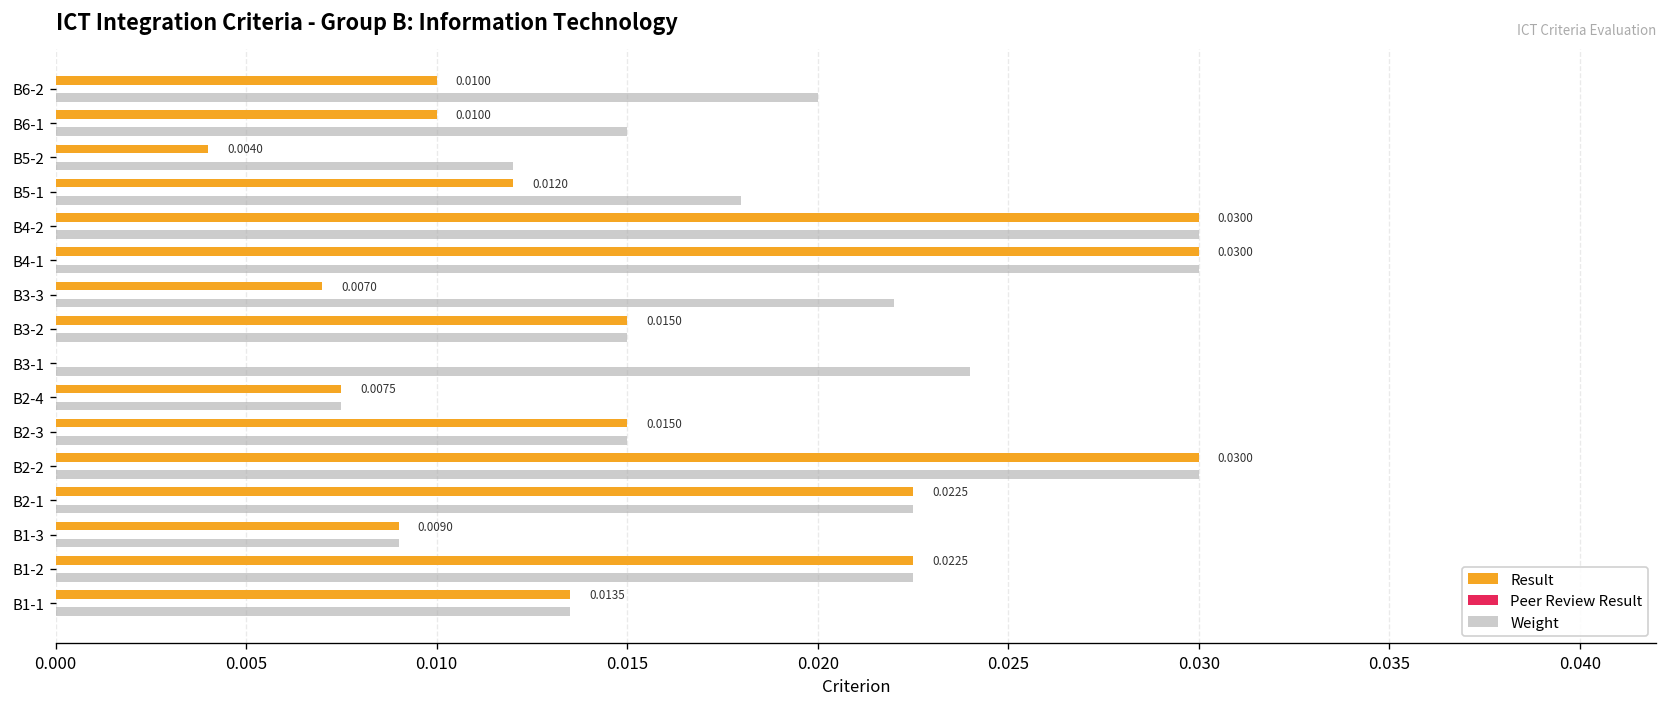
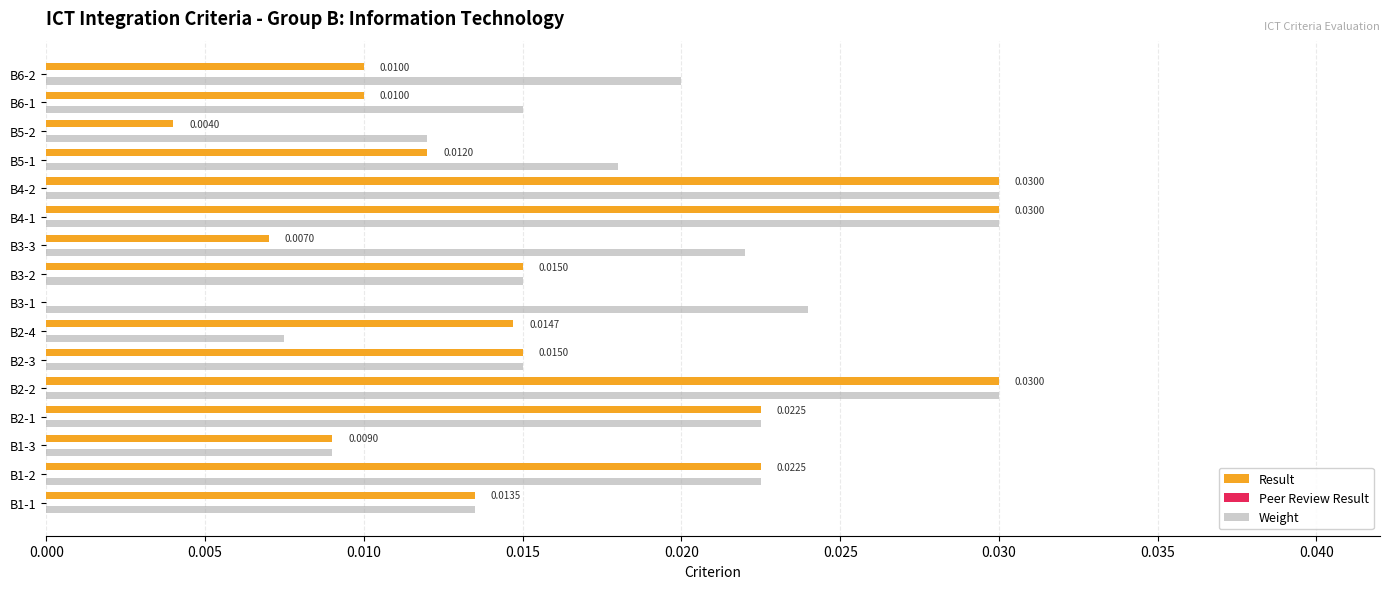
  {
    "Result": {
      "B6-2": 0.0100,
      "B6-1": 0.0100,
      "B5-2": 0.0040,
      "B5-1": 0.0120,
      "B4-2": 0.0300,
      "B4-1": 0.0300,
      "B3-3": 0.0070,
      "B3-2": 0.0150,
-     "B2-4": 0.0075,
+     "B2-4": 0.0147,
      "B2-3": 0.0150,
      "B2-2": 0.0300,
      "B2-1": 0.0225,
      "B1-3": 0.0090,
      "B1-2": 0.0225,
      "B1-1": 0.0135
    },
    "Peer Review Result": {
      "B6-2": 0.0000,
      "B6-1": 0.0000,
      "B5-2": 0.0000,
      "B5-1": 0.0000,
      "B4-2": 0.0000,
      "B4-1": 0.0000,
      "B3-3": 0.0000,
      "B3-2": 0.0000,
      "B3-1": 0.0000,
      "B2-4": 0.0000,
      "B2-3": 0.0000,
      "B2-2": 0.0000,
      "B2-1": 0.0000,
      "B1-3": 0.0000,
      "B1-2": 0.0000,
      "B1-1": 0.0000
    },
    "Weight": {
      "B6-2": 0.0200,
      "B6-1": 0.0150,
      "B5-1": 0.0180,
      "B3-3": 0.0220,
      "B3-1": 0.0240
    }
  }
